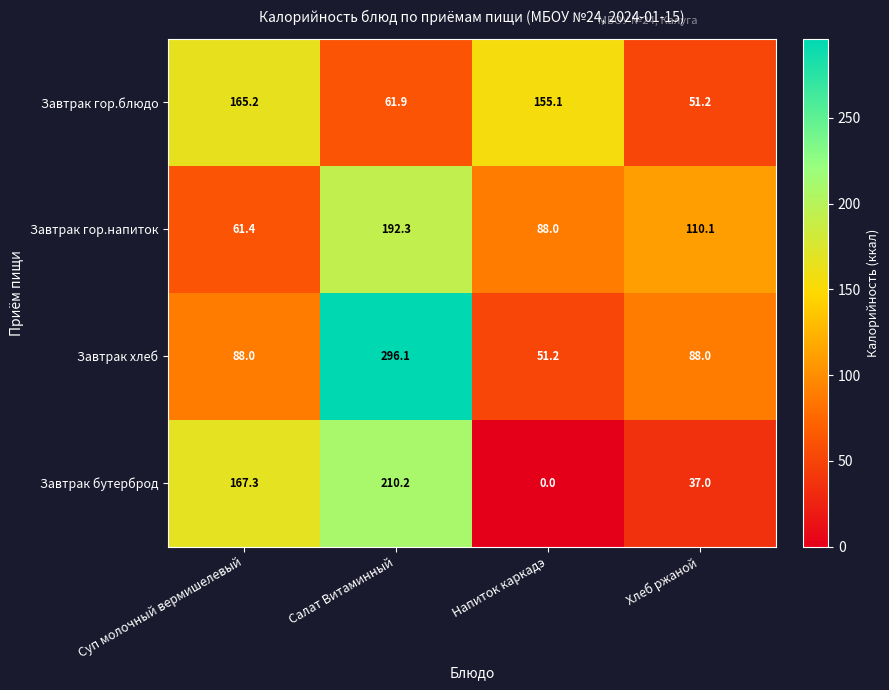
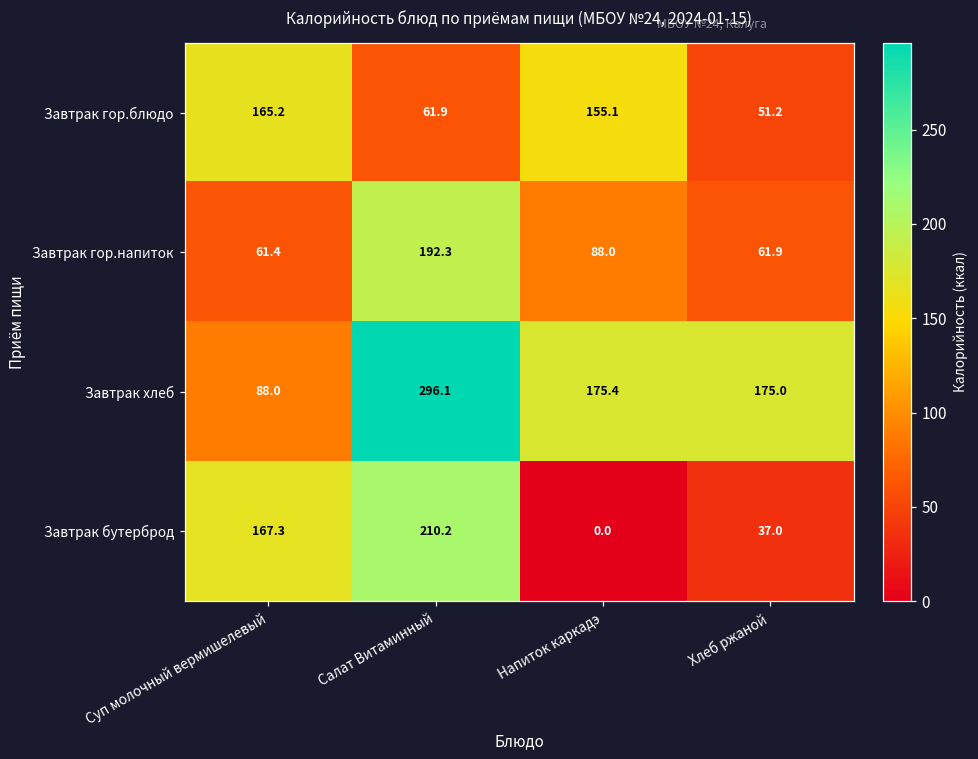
  {
    "Завтрак гор.блюдо": {
      "Суп молочный вермишелевый": 165.2,
      "Салат Витаминный": 61.9,
      "Напиток каркадэ": 155.1,
      "Хлеб ржаной": 51.2
    },
    "Завтрак гор.напиток": {
      "Суп молочный вермишелевый": 61.4,
      "Салат Витаминный": 192.3,
      "Напиток каркадэ": 88.0,
-     "Хлеб ржаной": 110.1
+     "Хлеб ржаной": 61.9
    },
    "Завтрак хлеб": {
      "Суп молочный вермишелевый": 88.0,
      "Салат Витаминный": 296.1,
-     "Напиток каркадэ": 51.2,
-     "Хлеб ржаной": 88.0
+     "Напиток каркадэ": 175.4,
+     "Хлеб ржаной": 175.0
    },
    "Завтрак бутерброд": {
      "Суп молочный вермишелевый": 167.3,
      "Салат Витаминный": 210.2,
      "Напиток каркадэ": 0.0,
      "Хлеб ржаной": 37.0
    }
  }
